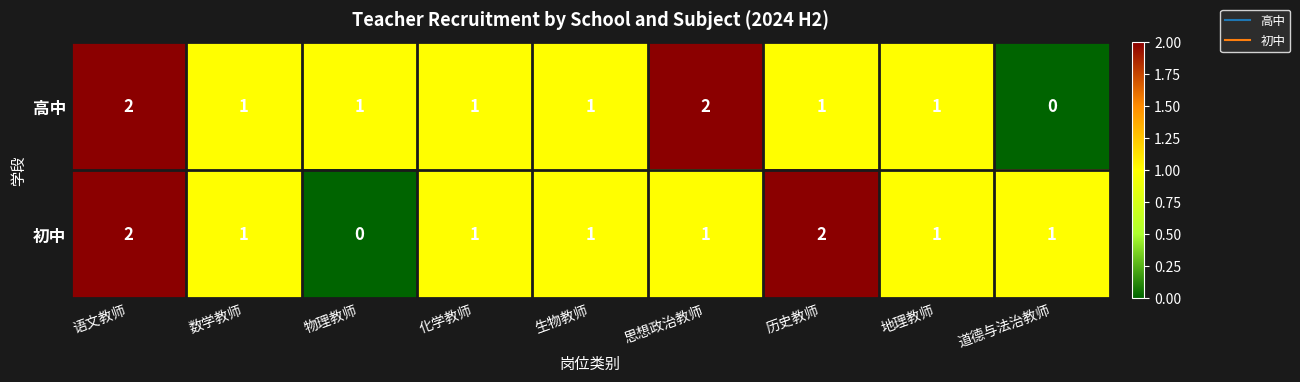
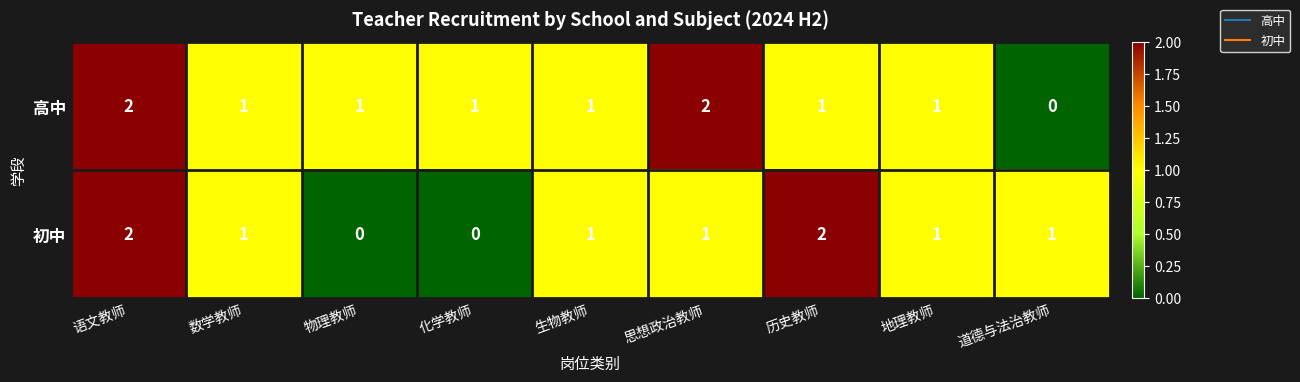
  {
    "高中": {
      "语文教师": 2,
      "数学教师": 1,
      "物理教师": 1,
      "化学教师": 1,
      "生物教师": 1,
      "思想政治教师": 2,
      "历史教师": 1,
      "地理教师": 1,
      "道德与法治教师": 0
    },
    "初中": {
      "语文教师": 2,
      "数学教师": 1,
      "物理教师": 0,
-     "化学教师": 1,
+     "化学教师": 0,
      "生物教师": 1,
      "思想政治教师": 1,
      "历史教师": 2,
      "地理教师": 1,
      "道德与法治教师": 1
    }
  }
